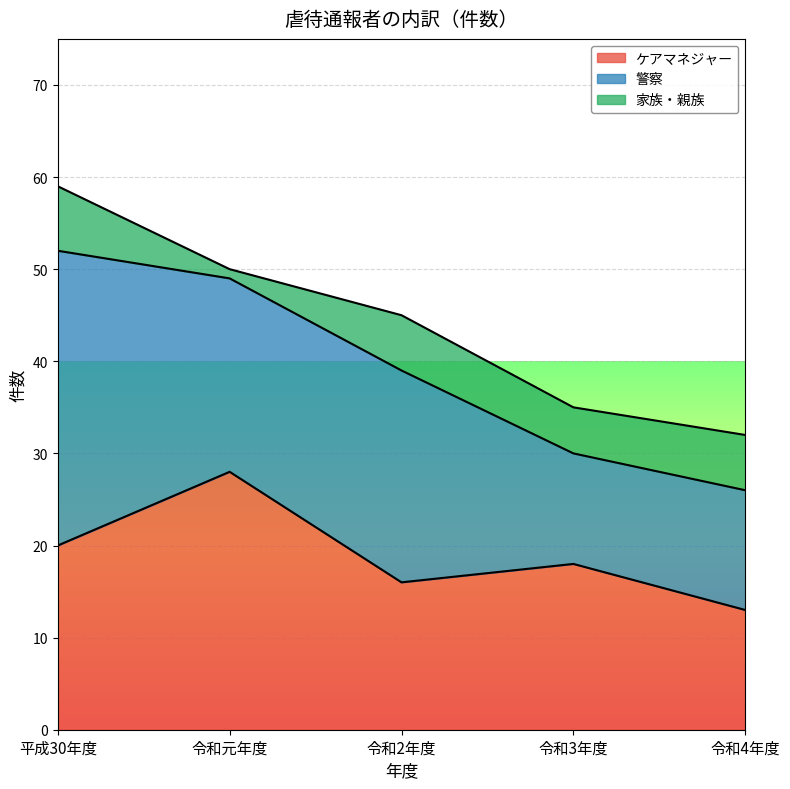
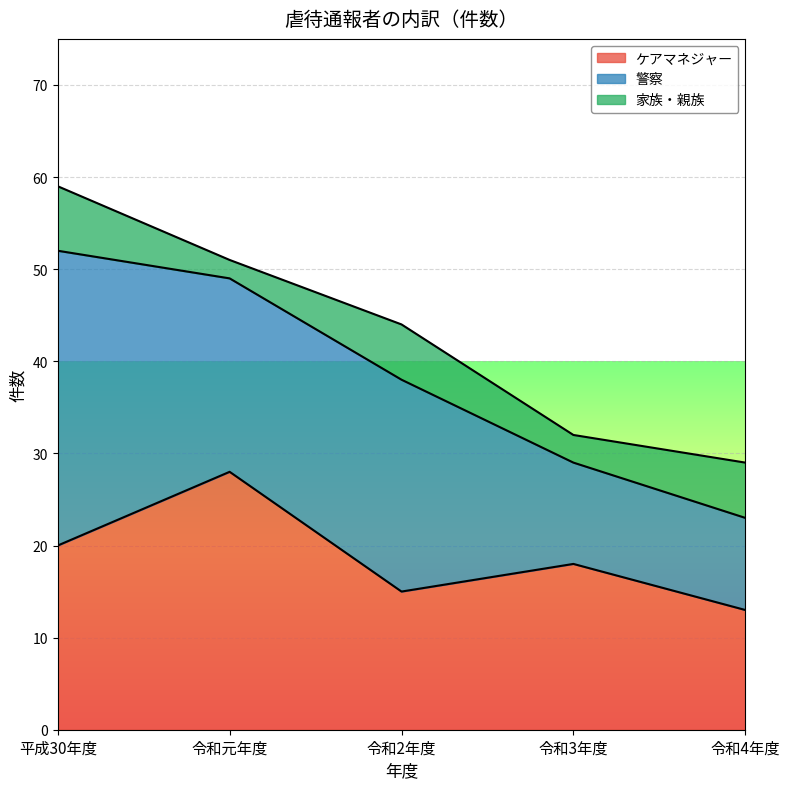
  {
    "ケアマネジャー": {
      "平成30年度": 20,
      "令和元年度": 28,
-     "令和2年度": 16,
+     "令和2年度": 15,
      "令和3年度": 18,
      "令和4年度": 13
    },
    "警察": {
      "平成30年度": 32,
      "令和元年度": 21,
      "令和2年度": 23,
-     "令和3年度": 12,
-     "令和4年度": 13
+     "令和3年度": 11,
+     "令和4年度": 10
    },
    "家族・親族": {
      "平成30年度": 7,
-     "令和元年度": 1,
+     "令和元年度": 2,
      "令和2年度": 6,
-     "令和3年度": 5,
+     "令和3年度": 3,
      "令和4年度": 6
    }
  }
